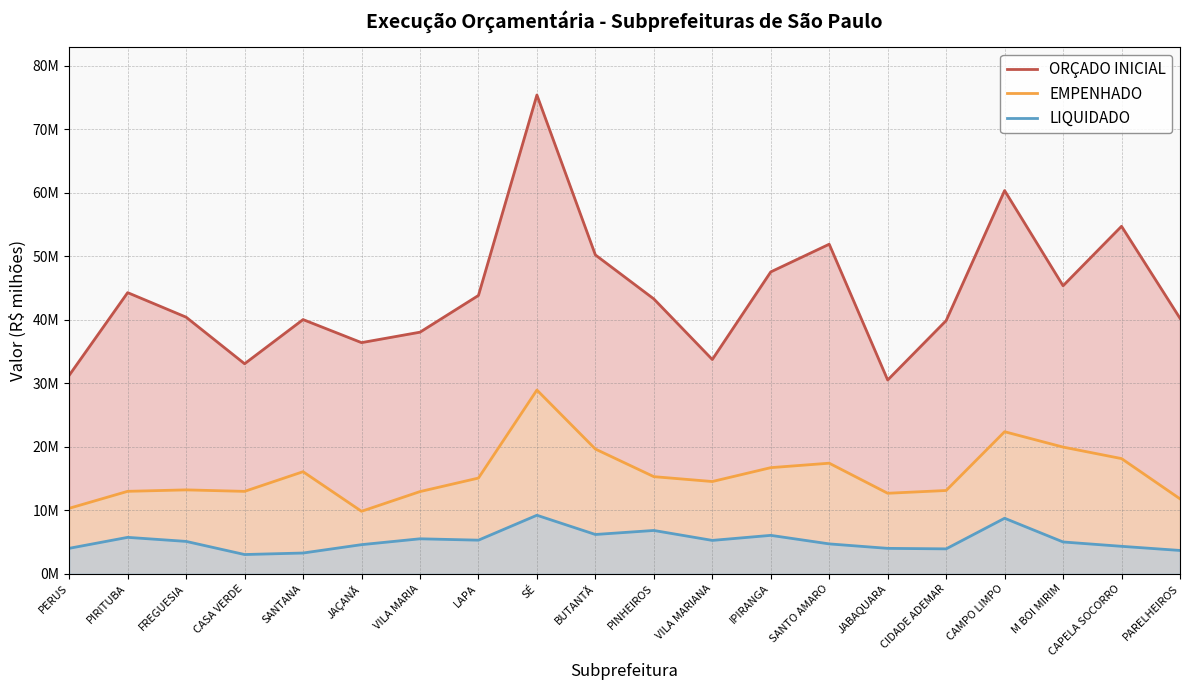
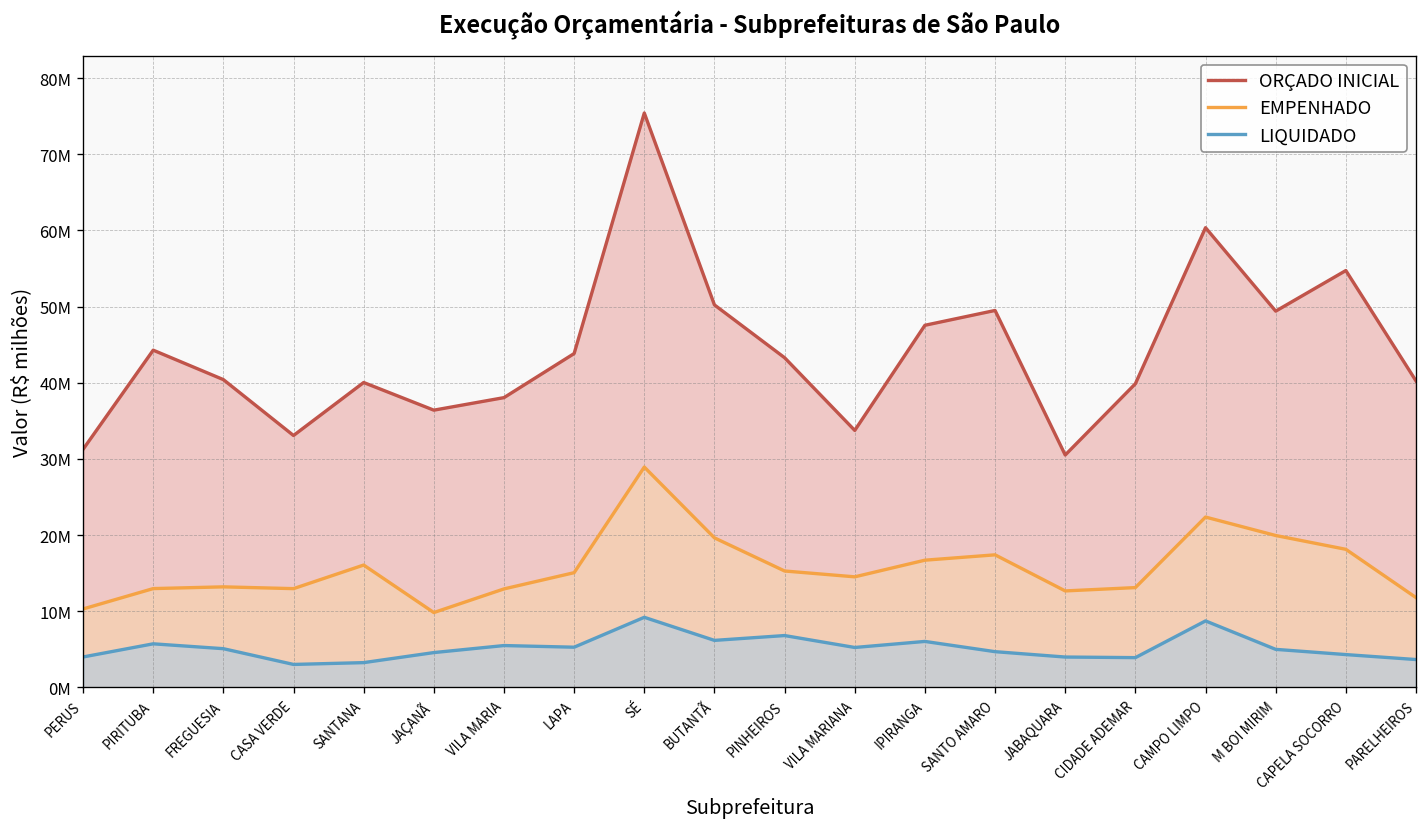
  {
    "ORÇADO INICIAL": {
      "PERUS": 31000000,
      "PIRITUBA": 44000000,
      "FREGUESIA": 40000000,
      "CASA VERDE": 33000000,
      "SANTANA": 40000000,
      "JAÇANÃ": 36000000,
      "VILA MARIA": 38000000,
      "LAPA": 44000000,
      "SÉ": 75000000,
      "BUTANTÃ": 50000000,
      "PINHEIROS": 43000000,
      "VILA MARIANA": 34000000,
      "IPIRANGA": 48000000,
-     "SANTO AMARO": 52000000,
+     "SANTO AMARO": 49000000,
      "JABAQUARA": 31000000,
      "CIDADE ADEMAR": 40000000,
      "CAMPO LIMPO": 60000000,
-     "M BOI MIRIM": 45000000,
+     "M BOI MIRIM": 49000000,
      "CAPELA SOCORRO": 55000000,
      "PARELHEIROS": 40000000
    },
    "EMPENHADO": {
      "PERUS": 10000000,
      "PIRITUBA": 13000000,
      "FREGUESIA": 13000000,
      "CASA VERDE": 13000000,
      "SANTANA": 16000000,
      "JAÇANÃ": 10000000,
      "VILA MARIA": 13000000,
      "LAPA": 15000000,
      "SÉ": 29000000,
      "BUTANTÃ": 20000000,
      "PINHEIROS": 15000000,
      "VILA MARIANA": 15000000,
      "IPIRANGA": 17000000,
      "SANTO AMARO": 17000000,
      "JABAQUARA": 13000000,
      "CIDADE ADEMAR": 13000000,
      "CAMPO LIMPO": 22000000,
      "M BOI MIRIM": 20000000,
      "CAPELA SOCORRO": 18000000,
      "PARELHEIROS": 12000000
    },
    "LIQUIDADO": {
      "PERUS": 4000000,
      "PIRITUBA": 6000000,
      "FREGUESIA": 5000000,
      "CASA VERDE": 3000000,
      "SANTANA": 3000000,
      "JAÇANÃ": 5000000,
      "VILA MARIA": 5000000,
      "LAPA": 5000000,
      "SÉ": 9000000,
      "BUTANTÃ": 6000000,
      "PINHEIROS": 7000000,
      "VILA MARIANA": 5000000,
      "IPIRANGA": 6000000,
      "SANTO AMARO": 5000000,
      "JABAQUARA": 4000000,
      "CIDADE ADEMAR": 4000000,
      "CAMPO LIMPO": 9000000,
      "M BOI MIRIM": 5000000,
      "CAPELA SOCORRO": 4000000,
      "PARELHEIROS": 4000000
    }
  }
